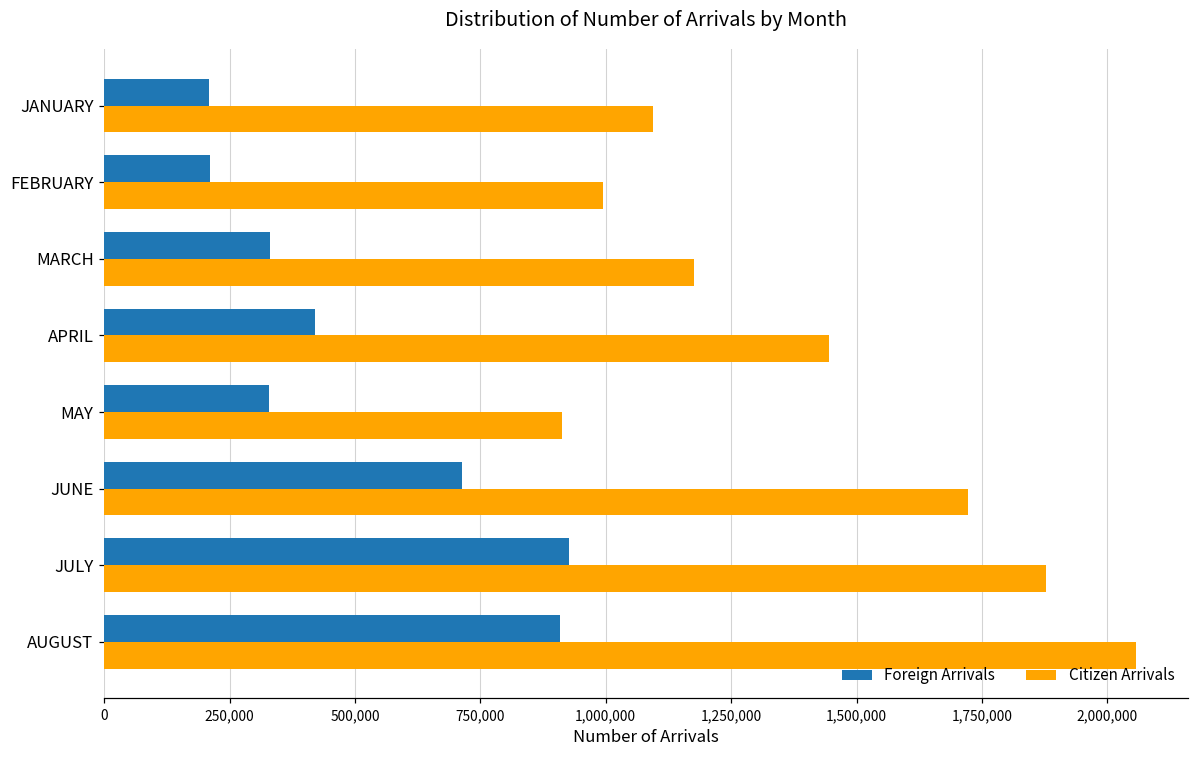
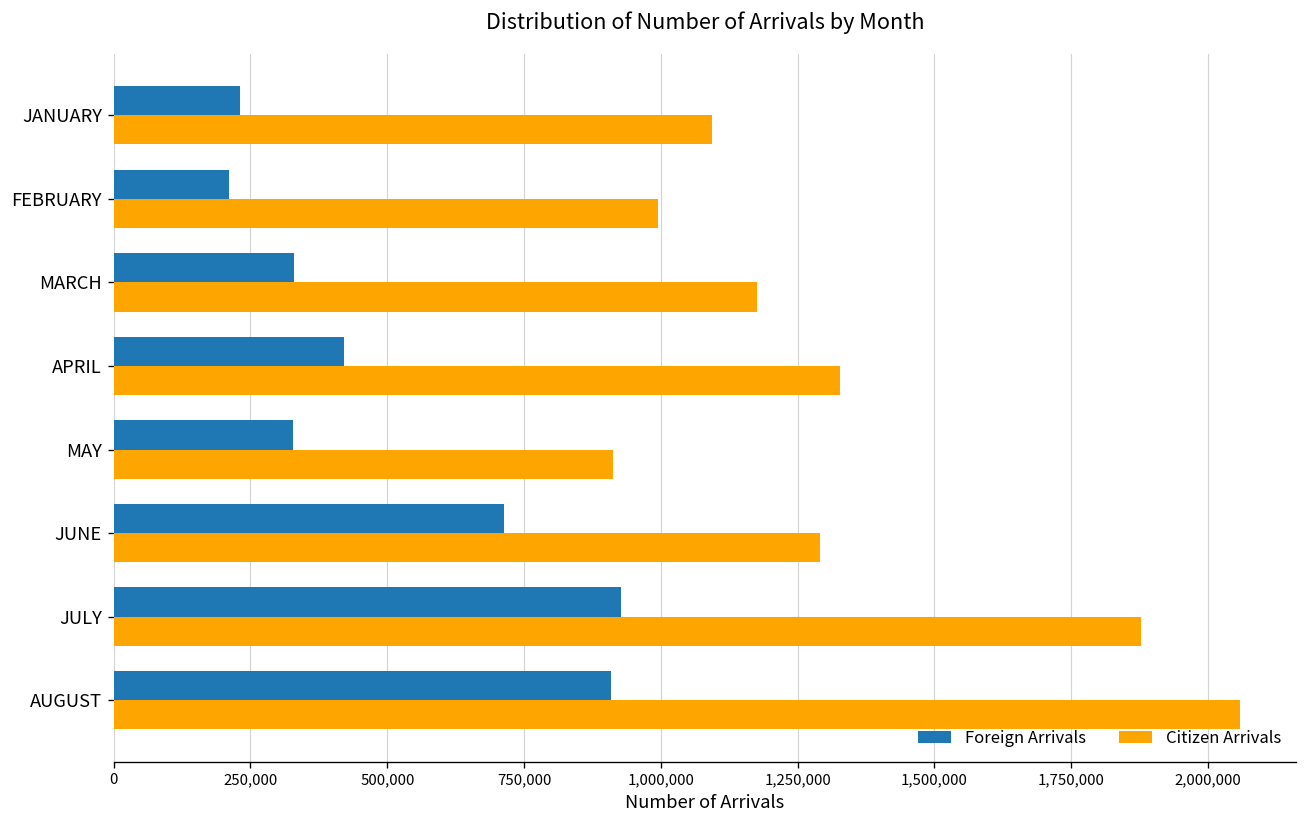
  {
    "Foreign Arrivals": {
-     "JANUARY": "210,000",
+     "JANUARY": "230,000",
      "FEBRUARY": "210,000",
      "MARCH": "330,000",
      "APRIL": "420,000",
      "MAY": "330,000",
      "JUNE": "710,000",
      "JULY": "930,000",
      "AUGUST": "910,000"
    },
    "Citizen Arrivals": {
      "JANUARY": "1,090,000",
      "FEBRUARY": "1,000,000",
      "MARCH": "1,180,000",
-     "APRIL": "1,440,000",
+     "APRIL": "1,330,000",
      "MAY": "910,000",
-     "JUNE": "1,720,000",
+     "JUNE": "1,290,000",
      "JULY": "1,880,000",
      "AUGUST": "2,060,000"
    }
  }
